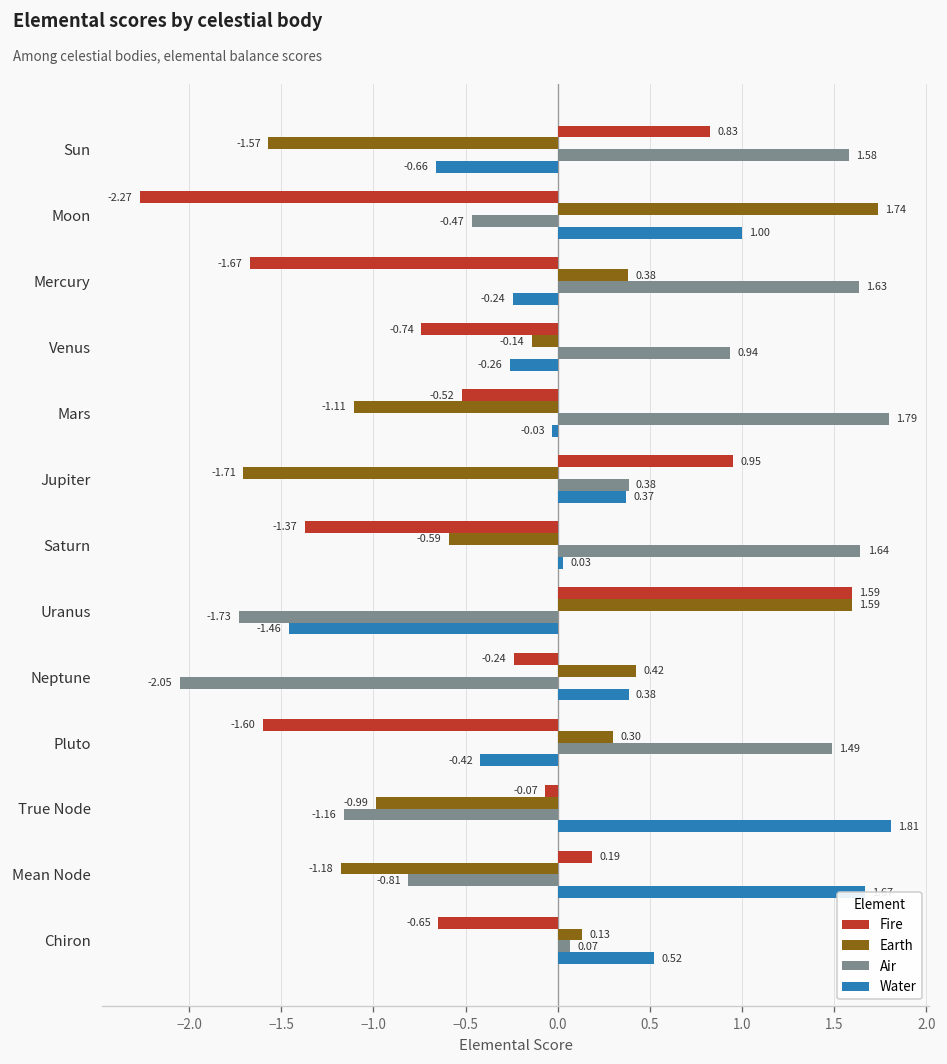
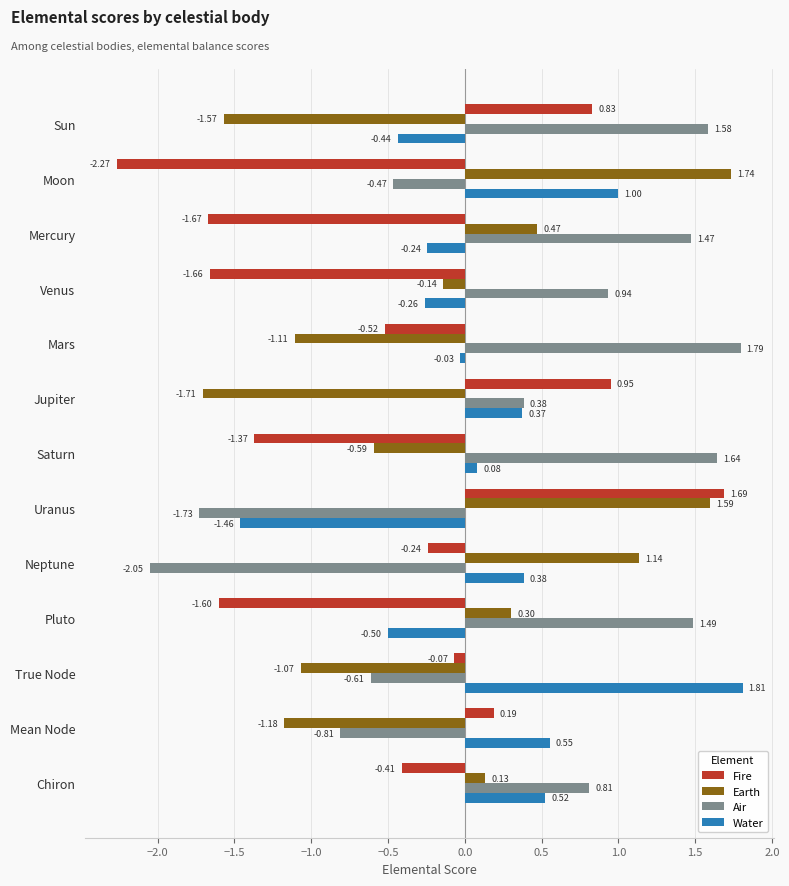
  {
    "Fire": {
      "Sun": 0.83,
      "Moon": -2.27,
      "Mercury": -1.67,
-     "Venus": -0.74,
+     "Venus": -1.66,
      "Mars": -0.52,
      "Jupiter": 0.95,
      "Saturn": -1.37,
-     "Uranus": 1.59,
+     "Uranus": 1.69,
      "Neptune": -0.24,
      "Pluto": -1.60,
      "True Node": -0.07,
      "Mean Node": 0.19,
-     "Chiron": -0.65
+     "Chiron": -0.41
    },
    "Earth": {
      "Sun": -1.57,
      "Moon": 1.74,
-     "Mercury": 0.38,
+     "Mercury": 0.47,
      "Venus": -0.14,
      "Mars": -1.11,
      "Jupiter": -1.71,
      "Saturn": -0.59,
      "Uranus": 1.59,
-     "Neptune": 0.42,
+     "Neptune": 1.14,
      "Pluto": 0.30,
-     "True Node": -0.99,
+     "True Node": -1.07,
      "Mean Node": -1.18,
      "Chiron": 0.13
    },
    "Air": {
      "Sun": 1.58,
      "Moon": -0.47,
-     "Mercury": 1.63,
+     "Mercury": 1.47,
      "Venus": 0.94,
      "Mars": 1.79,
      "Jupiter": 0.38,
      "Saturn": 1.64,
      "Uranus": -1.73,
      "Neptune": -2.05,
      "Pluto": 1.49,
-     "True Node": -1.16,
+     "True Node": -0.61,
      "Mean Node": -0.81,
-     "Chiron": 0.07
+     "Chiron": 0.81
    },
    "Water": {
-     "Sun": -0.66,
+     "Sun": -0.44,
      "Moon": 1.00,
      "Mercury": -0.24,
      "Venus": -0.26,
      "Mars": -0.03,
      "Jupiter": 0.37,
-     "Saturn": 0.03,
+     "Saturn": 0.08,
      "Uranus": -1.46,
      "Neptune": 0.38,
-     "Pluto": -0.42,
+     "Pluto": -0.50,
      "True Node": 1.81,
-     "Mean Node": 1.67,
+     "Mean Node": 0.55,
      "Chiron": 0.52
    }
  }
